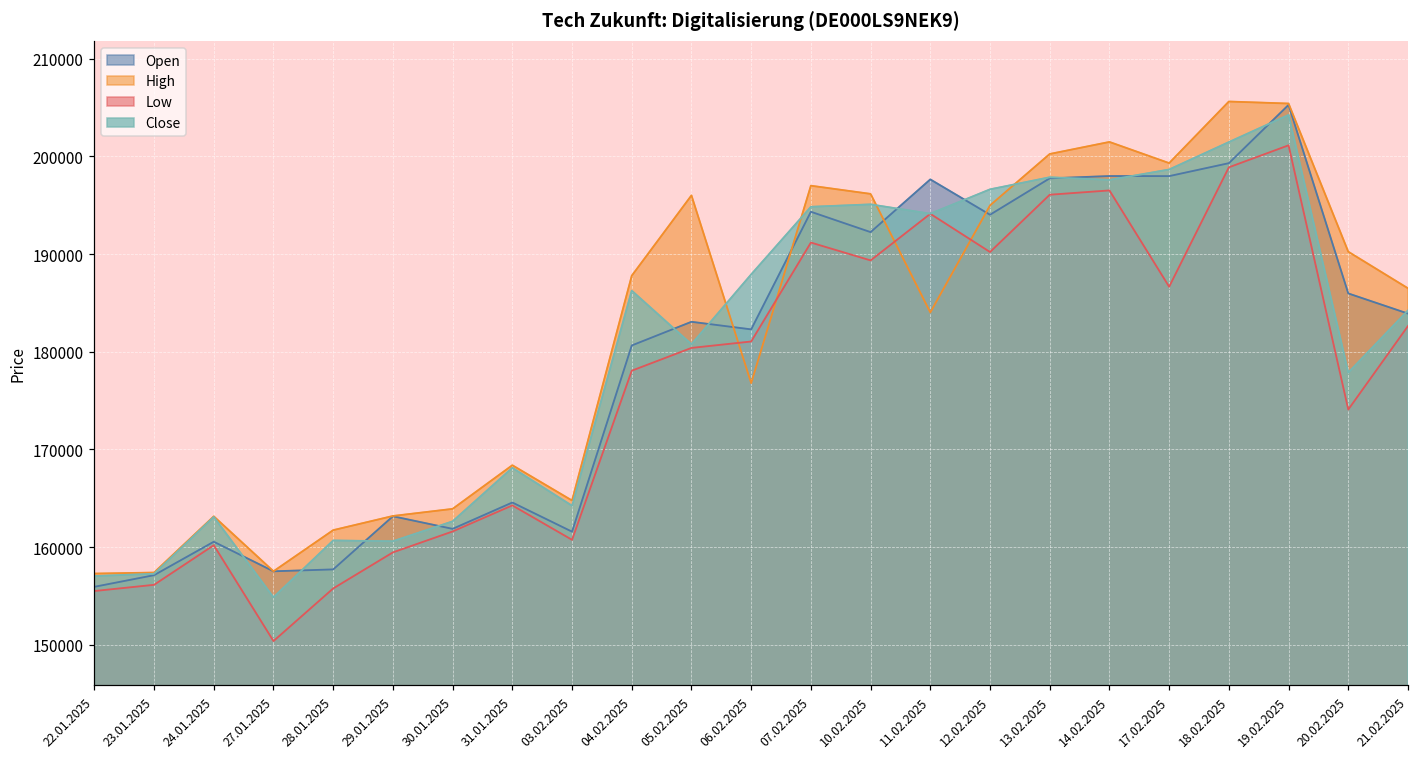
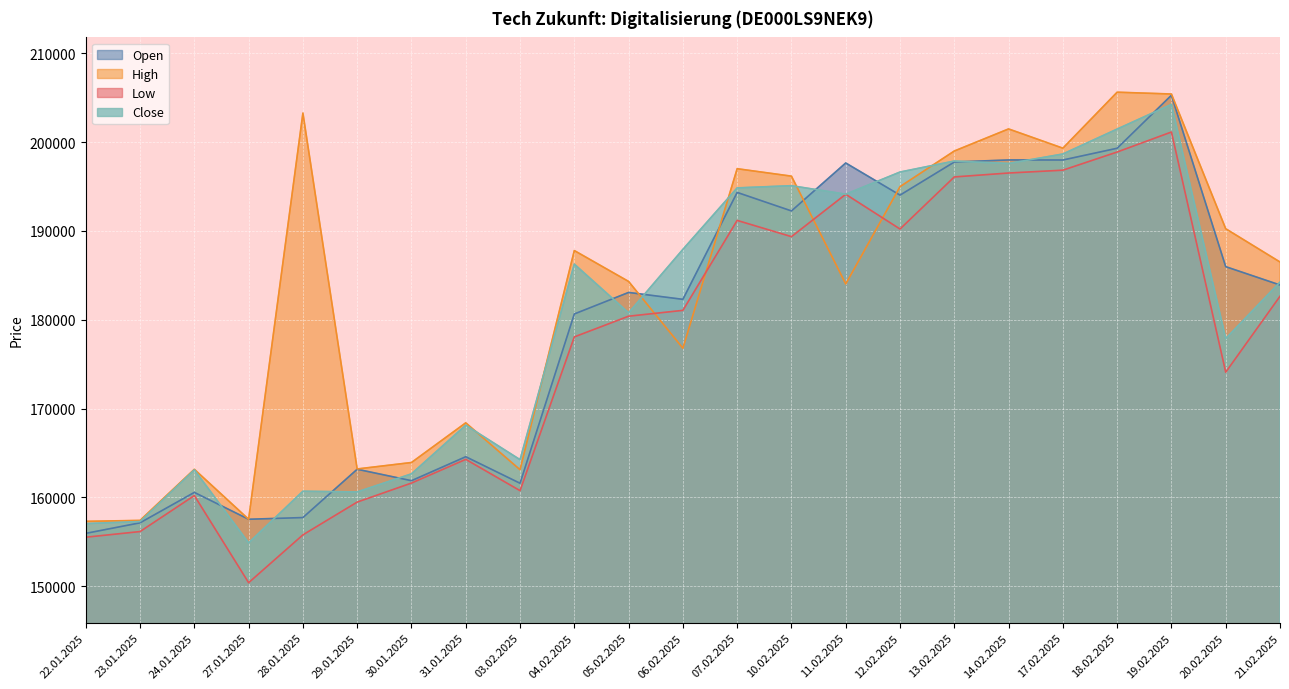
  {
    "High": {
-     "28.01.2025": 162000,
+     "28.01.2025": 203000,
      "30.01.2025": 164000,
-     "03.02.2025": 165000,
+     "03.02.2025": 163000,
      "04.02.2025": 188000,
-     "05.02.2025": 196000,
+     "05.02.2025": 184000,
      "06.02.2025": 177000,
      "07.02.2025": 197000,
      "10.02.2025": 196000,
      "11.02.2025": 184000,
      "12.02.2025": 195000,
-     "13.02.2025": 200000,
+     "13.02.2025": 199000,
      "14.02.2025": 201000,
      "17.02.2025": 199000,
      "18.02.2025": 206000,
      "20.02.2025": 190000,
      "21.02.2025": 186000
    },
    "Low": {
      "22.01.2025": 156000,
      "23.01.2025": 156000,
      "24.01.2025": 160000,
      "27.01.2025": 150000,
      "28.01.2025": 156000,
      "29.01.2025": 159000,
      "31.01.2025": 164000,
      "03.02.2025": 161000,
      "04.02.2025": 178000,
      "05.02.2025": 180000,
      "06.02.2025": 181000,
      "07.02.2025": 191000,
      "10.02.2025": 189000,
      "12.02.2025": 190000,
      "13.02.2025": 196000,
      "14.02.2025": 197000,
-     "17.02.2025": 187000,
+     "17.02.2025": 197000,
      "18.02.2025": 199000,
      "19.02.2025": 201000,
      "20.02.2025": 174000,
      "21.02.2025": 183000
    }
  }
